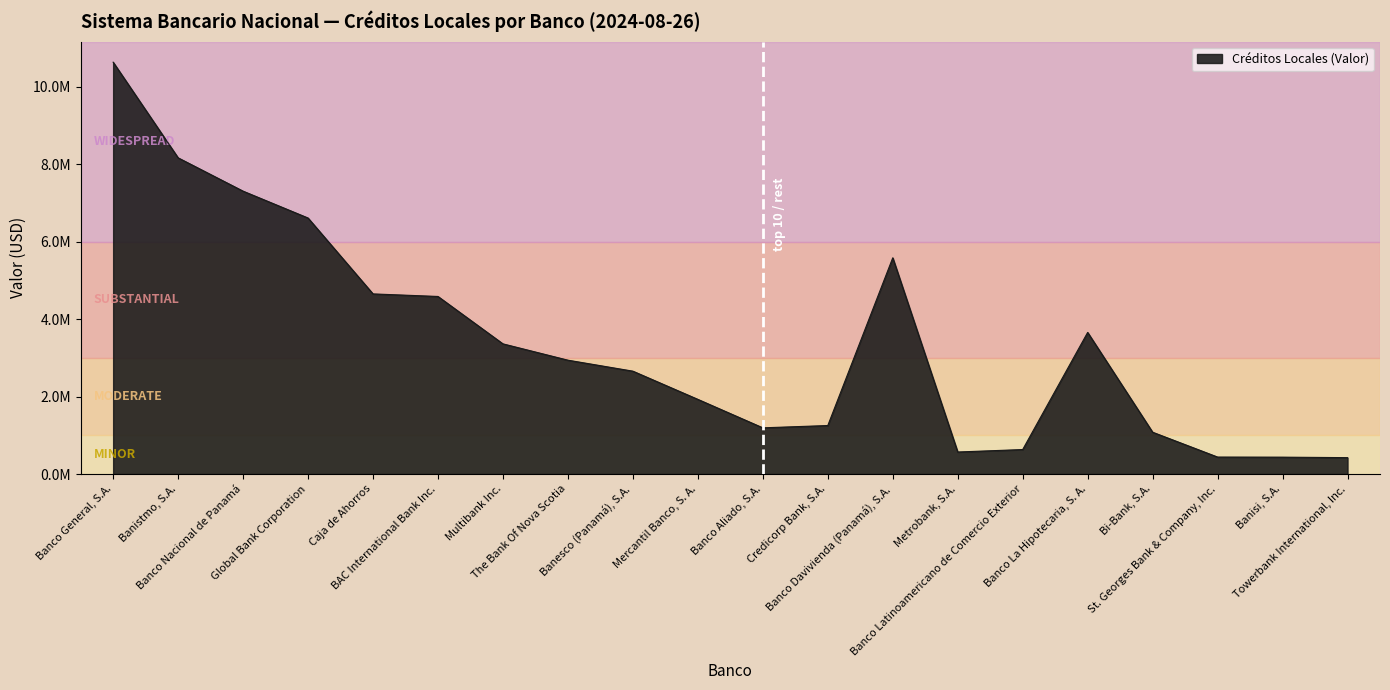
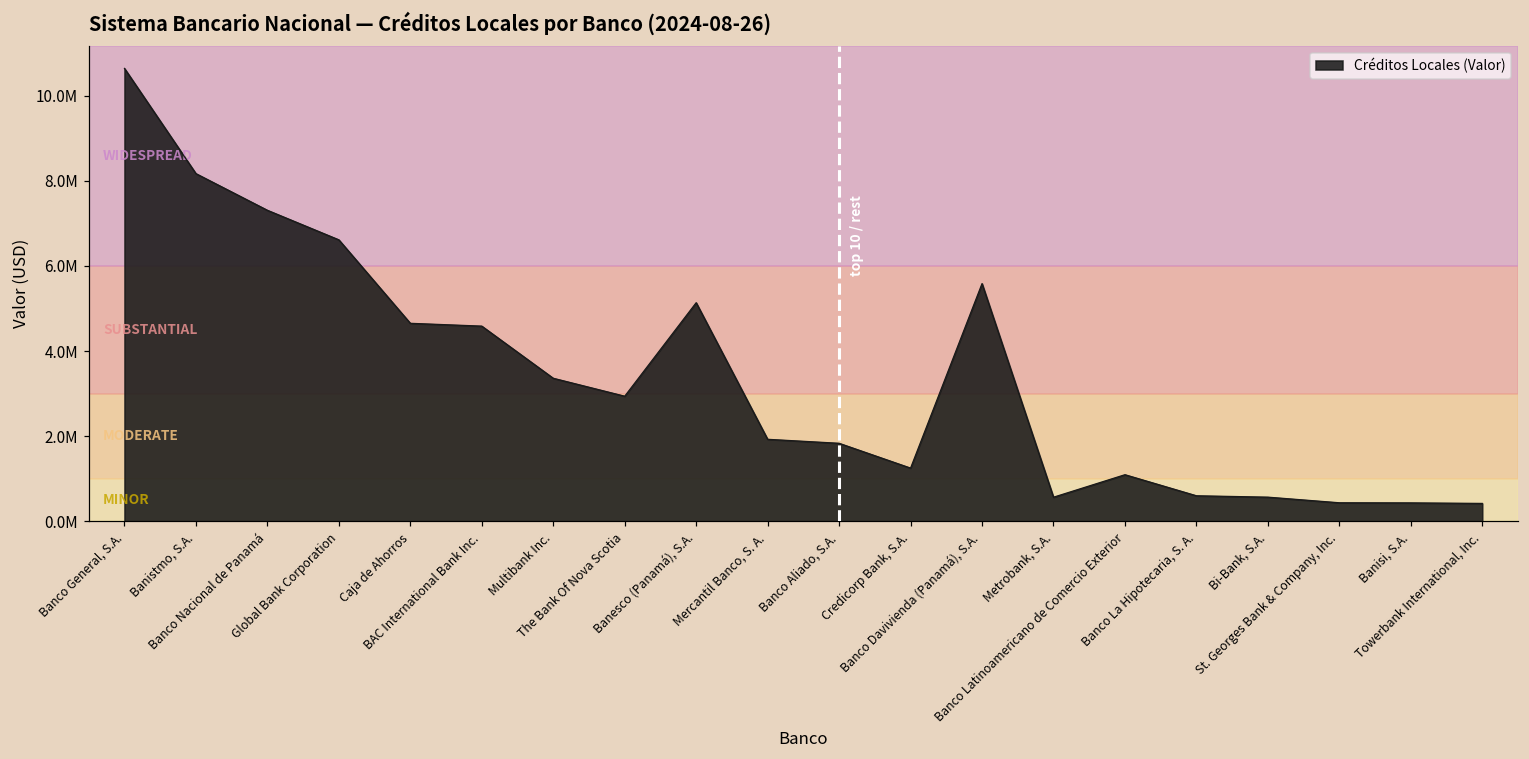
  {
    "Banco General, S.A.": 10600000,
    "Banistmo, S.A.": 8200000,
    "Banco Nacional de Panamá": 7300000,
    "Global Bank Corporation": 6600000,
    "Caja de Ahorros": 4700000,
    "BAC International Bank Inc.": 4600000,
    "Multibank Inc.": 3400000,
    "The Bank Of Nova Scotia": 2900000,
-   "Banesco (Panamá), S.A.": 2700000,
+   "Banesco (Panamá), S.A.": 5100000,
    "Mercantil Banco, S. A.": 1900000,
-   "Banco Aliado, S.A.": 1200000,
+   "Banco Aliado, S.A.": 1800000,
    "Credicorp Bank, S.A.": 1300000,
    "Banco Davivienda (Panamá), S.A.": 5600000,
    "Metrobank, S.A.": 600000,
-   "Banco Latinoamericano de Comercio Exterior": 600000,
-   "Banco La Hipotecaria, S. A.": 3700000,
-   "Bi-Bank, S.A.": 1100000,
+   "Banco Latinoamericano de Comercio Exterior": 1100000,
+   "Banco La Hipotecaria, S. A.": 600000,
+   "Bi-Bank, S.A.": 600000,
    "St. Georges Bank & Company, Inc.": 400000,
    "Banisi, S.A.": 400000,
    "Towerbank International, Inc.": 400000
  }
